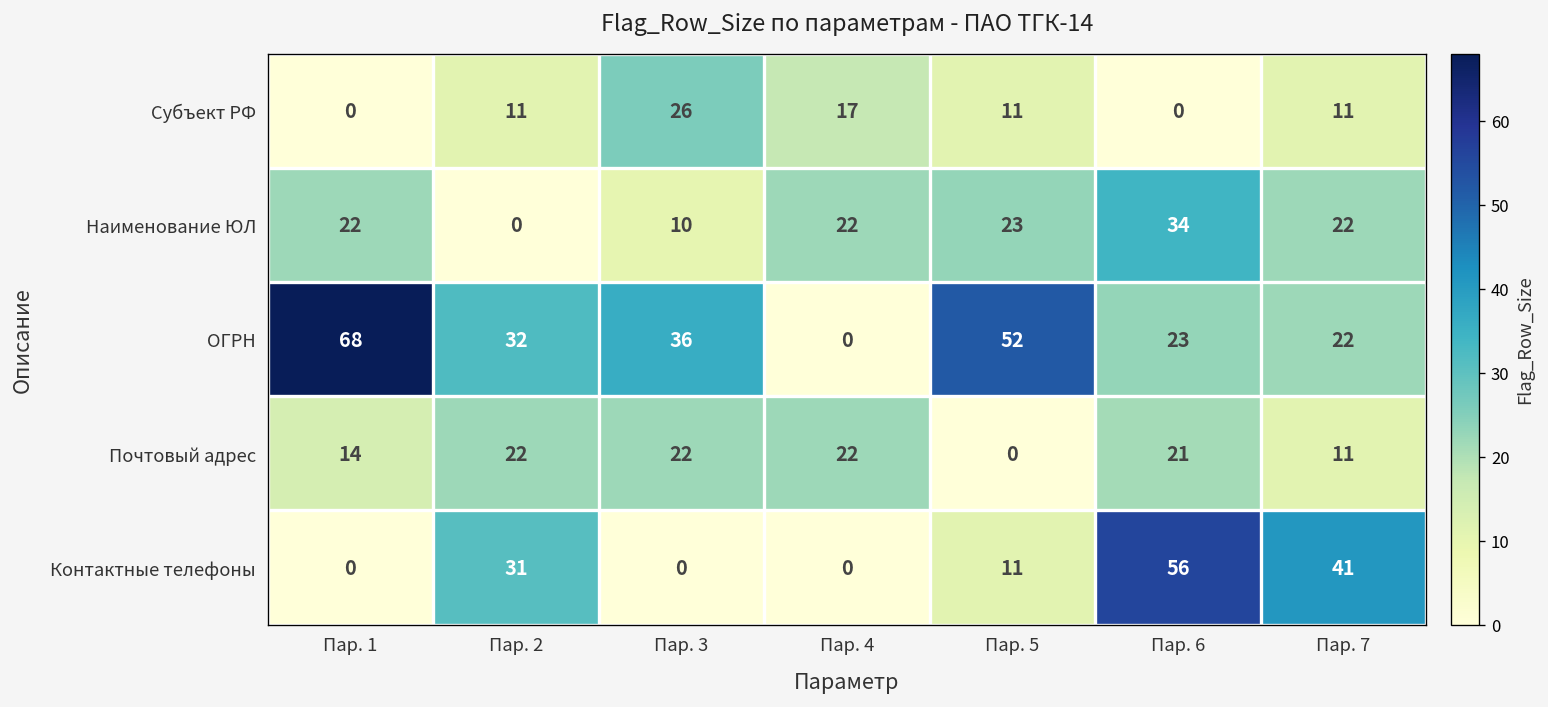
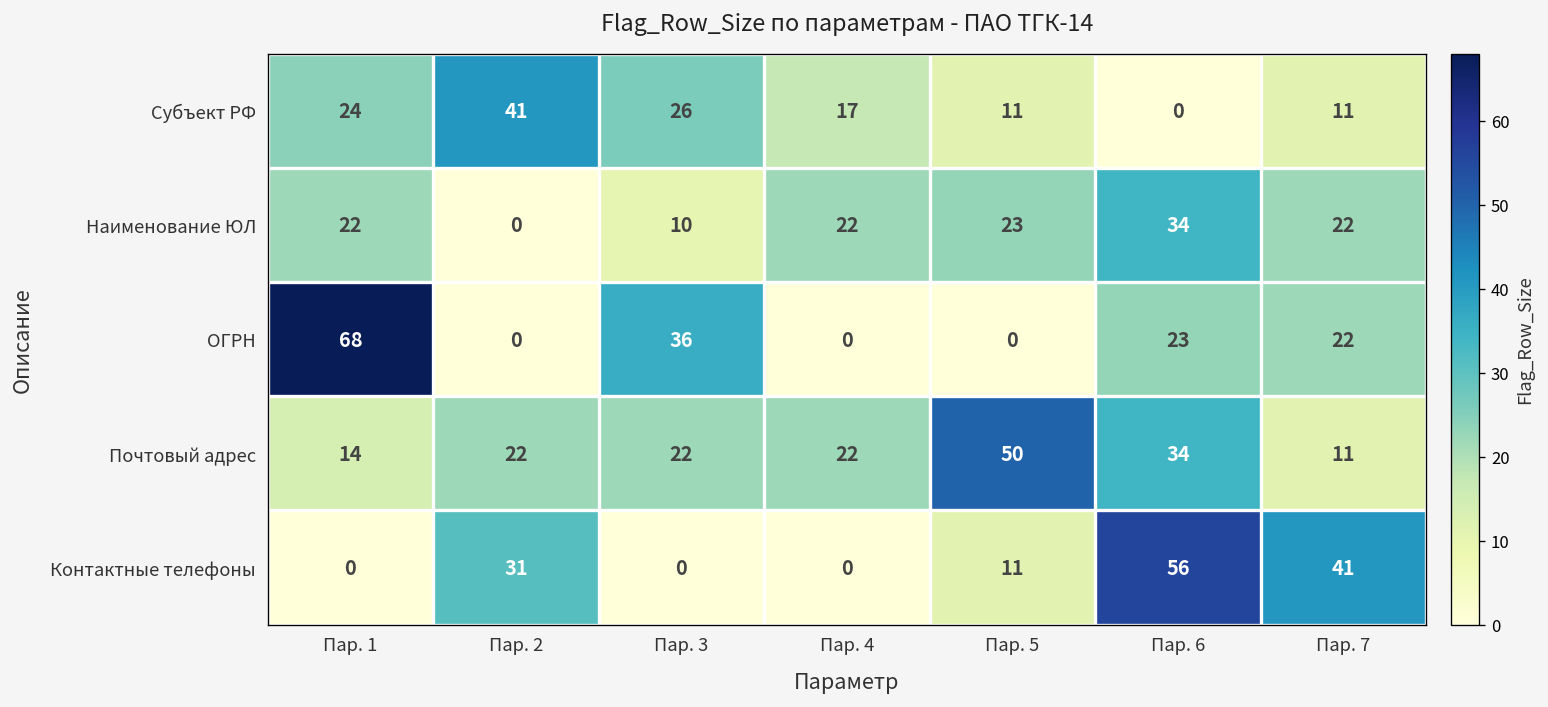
  {
    "Субъект РФ": {
-     "Пар. 1": 0,
-     "Пар. 2": 11,
+     "Пар. 1": 24,
+     "Пар. 2": 41,
      "Пар. 3": 26,
      "Пар. 4": 17,
      "Пар. 5": 11,
      "Пар. 6": 0,
      "Пар. 7": 11
    },
    "Наименование ЮЛ": {
      "Пар. 1": 22,
      "Пар. 2": 0,
      "Пар. 3": 10,
      "Пар. 4": 22,
      "Пар. 5": 23,
      "Пар. 6": 34,
      "Пар. 7": 22
    },
    "ОГРН": {
      "Пар. 1": 68,
-     "Пар. 2": 32,
+     "Пар. 2": 0,
      "Пар. 3": 36,
      "Пар. 4": 0,
-     "Пар. 5": 52,
+     "Пар. 5": 0,
      "Пар. 6": 23,
      "Пар. 7": 22
    },
    "Почтовый адрес": {
      "Пар. 1": 14,
      "Пар. 2": 22,
      "Пар. 3": 22,
      "Пар. 4": 22,
-     "Пар. 5": 0,
-     "Пар. 6": 21,
+     "Пар. 5": 50,
+     "Пар. 6": 34,
      "Пар. 7": 11
    },
    "Контактные телефоны": {
      "Пар. 1": 0,
      "Пар. 2": 31,
      "Пар. 3": 0,
      "Пар. 4": 0,
      "Пар. 5": 11,
      "Пар. 6": 56,
      "Пар. 7": 41
    }
  }
